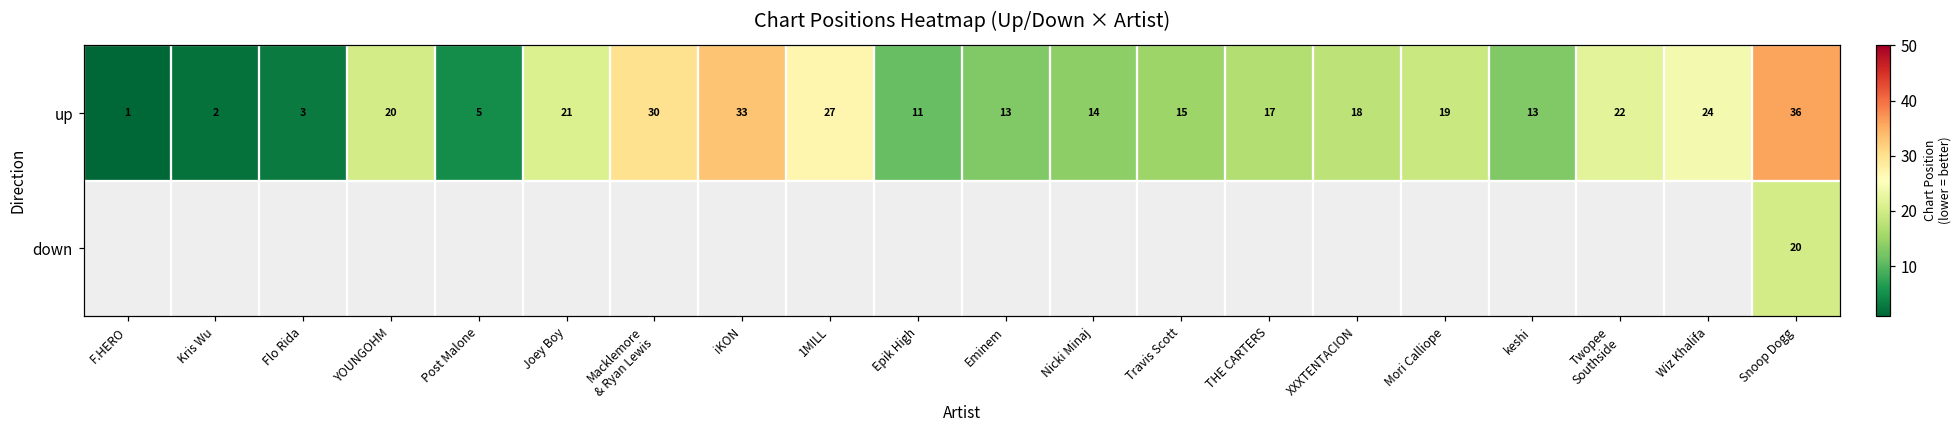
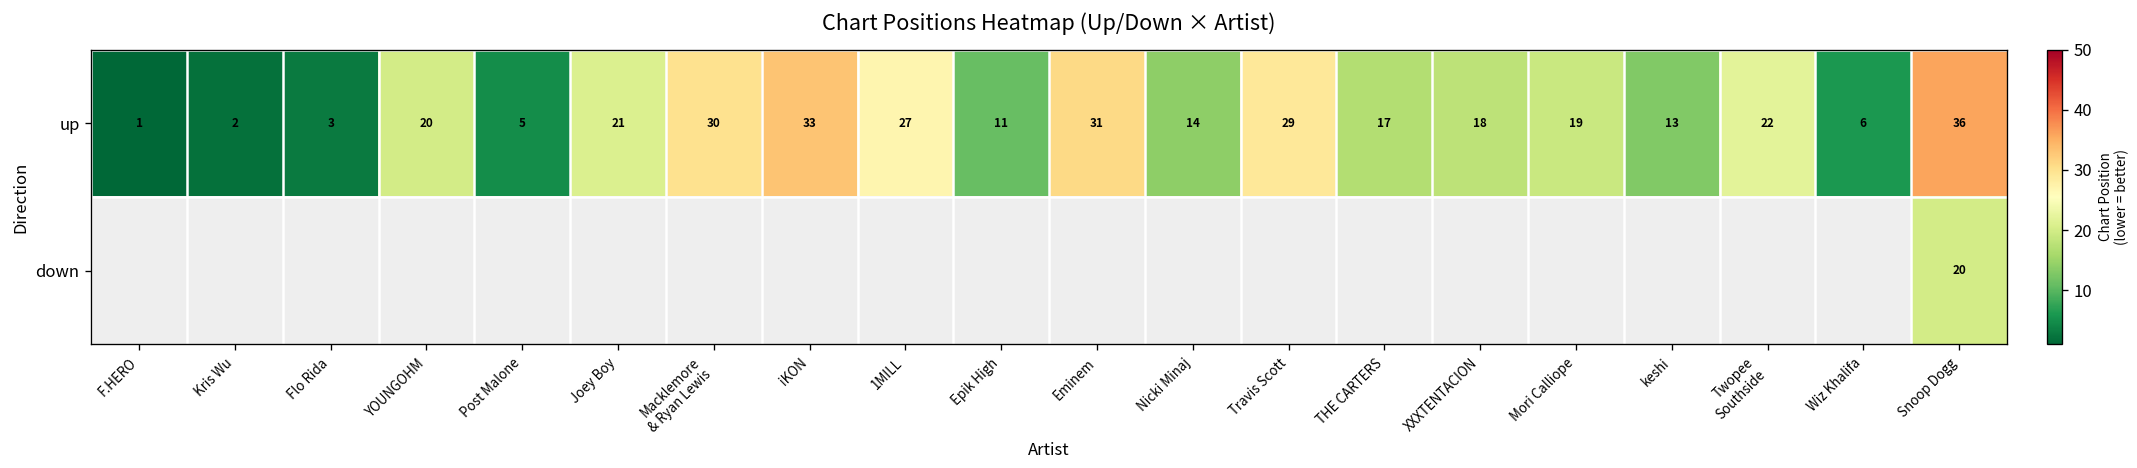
  {
    "up": {
      "F.HERO": 1,
      "Kris Wu": 2,
      "Flo Rida": 3,
      "YOUNGOHM": 20,
      "Post Malone": 5,
      "Joey Boy": 21,
      "Macklemore & Ryan Lewis": 30,
      "iKON": 33,
      "1MILL": 27,
      "Epik High": 11,
-     "Eminem": 13,
+     "Eminem": 31,
      "Nicki Minaj": 14,
-     "Travis Scott": 15,
+     "Travis Scott": 29,
      "THE CARTERS": 17,
      "XXXTENTACION": 18,
      "Mori Calliope": 19,
      "keshi": 13,
      "Twopee Southside": 22,
-     "Wiz Khalifa": 24,
+     "Wiz Khalifa": 6,
      "Snoop Dogg": 36
    },
    "down": {
      "Snoop Dogg": 20
    }
  }
